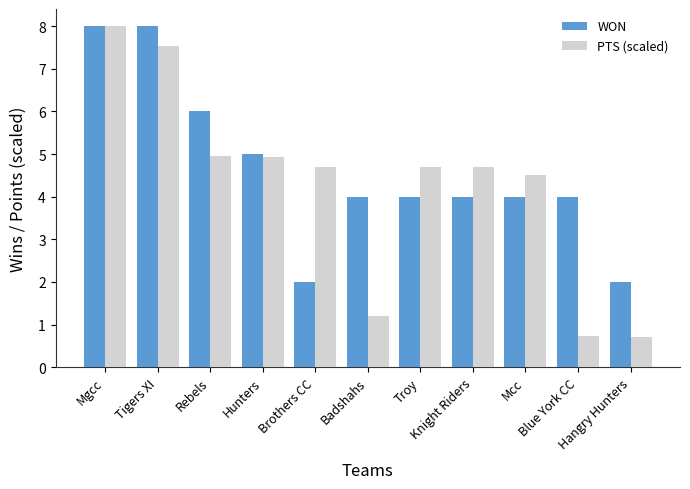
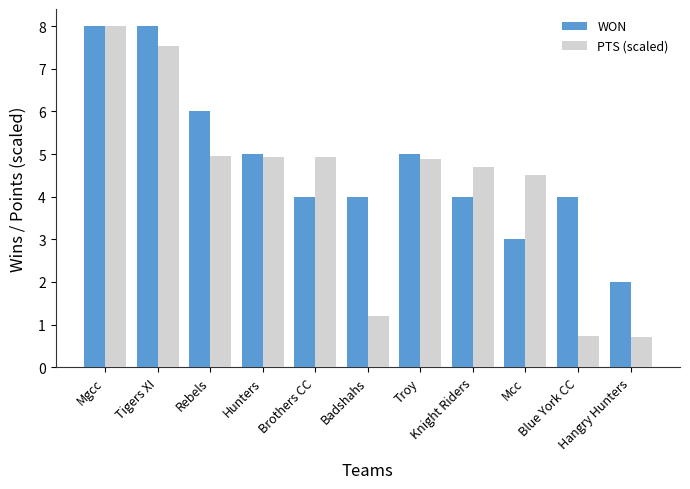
  {
    "WON": {
      "Mgcc": 8,
      "Tigers XI": 8,
      "Rebels": 6,
      "Hunters": 5,
-     "Brothers CC": 2,
+     "Brothers CC": 4,
      "Badshahs": 4,
-     "Troy": 4,
+     "Troy": 5,
      "Knight Riders": 4,
-     "Mcc": 4,
+     "Mcc": 3,
      "Blue York CC": 4,
      "Hangry Hunters": 2
    },
    "PTS (scaled)": {
      "Mgcc": 8.0,
      "Tigers XI": 7.5,
      "Rebels": 5.0,
      "Hunters": 4.9,
-     "Brothers CC": 4.7,
+     "Brothers CC": 4.9,
      "Badshahs": 1.2,
-     "Troy": 4.7,
+     "Troy": 4.9,
      "Knight Riders": 4.7,
      "Mcc": 4.5,
      "Blue York CC": 0.7,
      "Hangry Hunters": 0.7
    }
  }
